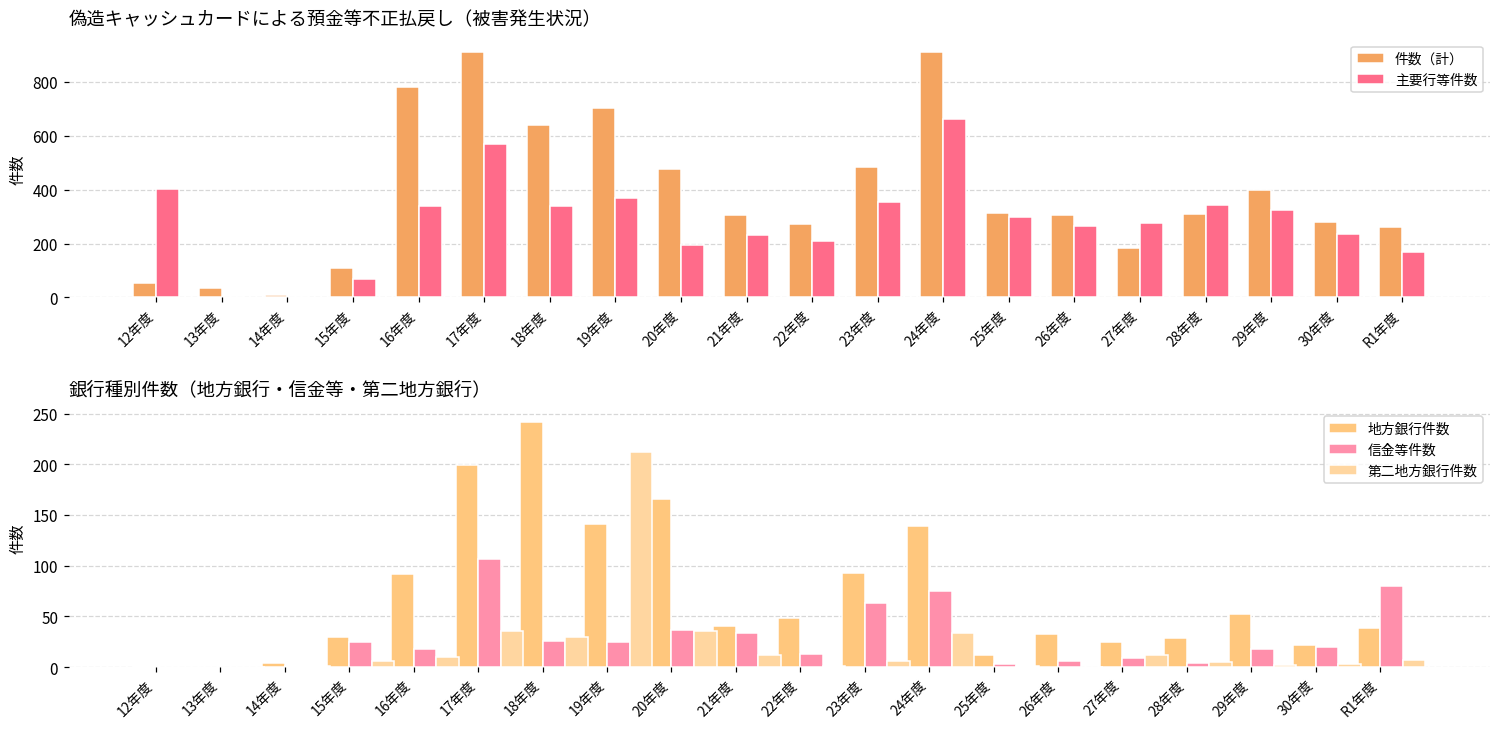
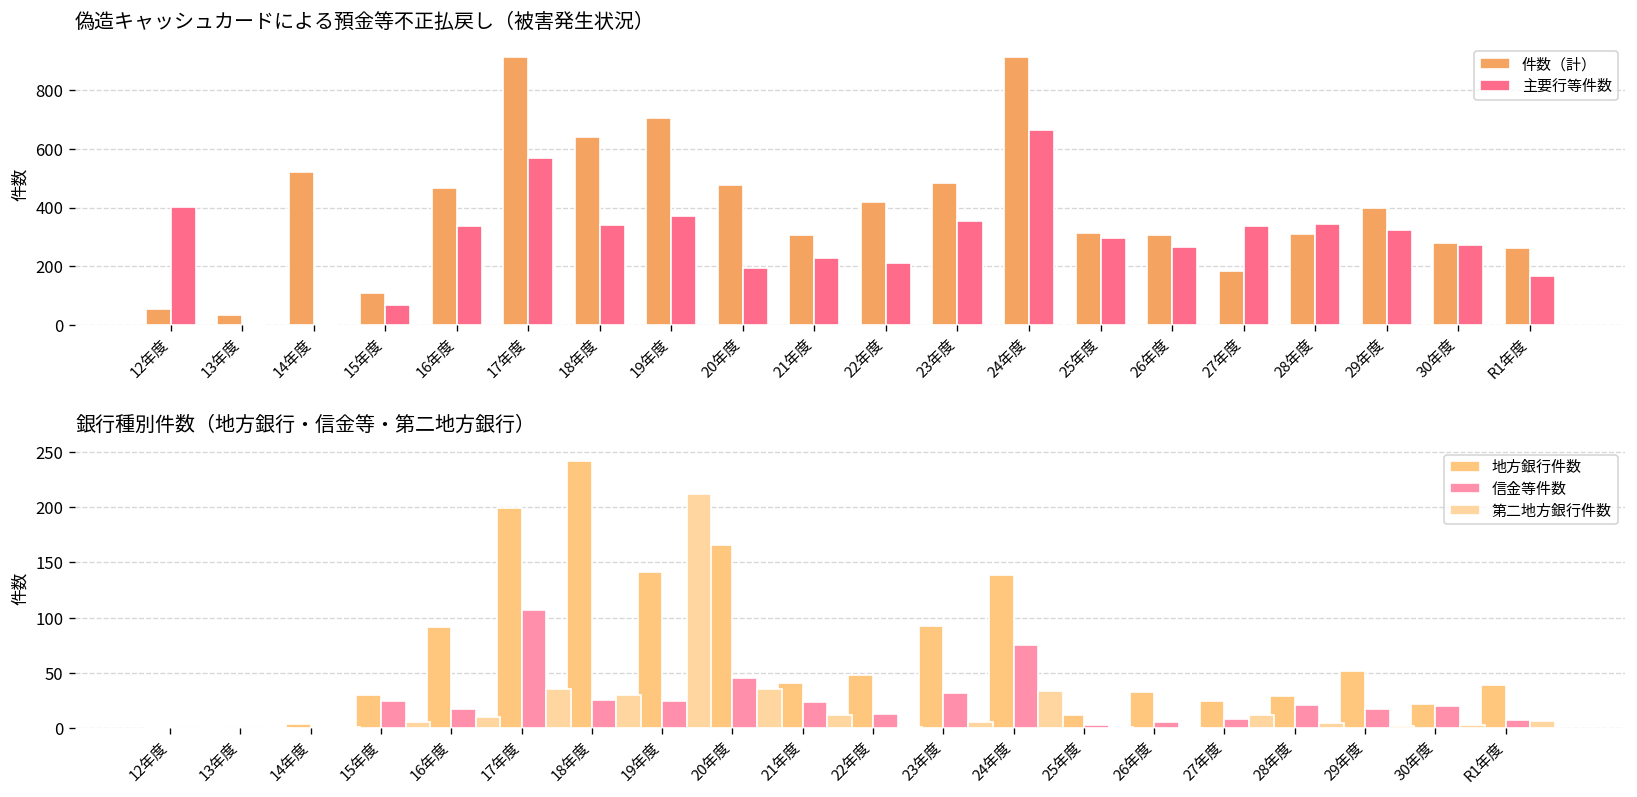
  {
    "偽造キャッシュカードによる預金等不正払戻し（被害発生状況）": {
      "件数（計）": {
        "12年度": 50,
        "13年度": 40,
-       "14年度": 10,
+       "14年度": 520,
        "15年度": 110,
-       "16年度": 780,
+       "16年度": 470,
        "17年度": 910,
        "18年度": 640,
        "19年度": 700,
        "20年度": 480,
        "21年度": 310,
-       "22年度": 270,
+       "22年度": 420,
        "23年度": 490,
        "24年度": 910,
        "25年度": 310,
        "26年度": 310,
        "27年度": 180,
        "28年度": 310,
        "29年度": 400,
        "30年度": 280,
        "R1年度": 260
      },
      "主要行等件数": {
        "12年度": 400,
        "13年度": 0,
        "15年度": 70,
        "16年度": 340,
        "17年度": 570,
        "18年度": 340,
        "19年度": 370,
        "20年度": 200,
        "21年度": 230,
        "22年度": 210,
        "23年度": 350,
        "24年度": 660,
        "25年度": 300,
        "26年度": 270,
-       "27年度": 280,
+       "27年度": 340,
        "28年度": 340,
        "29年度": 330,
-       "30年度": 240,
+       "30年度": 270,
        "R1年度": 170
      }
    },
    "銀行種別件数（地方銀行・信金等・第二地方銀行）": {
      "信金等件数": {
        "12年度": 0,
        "13年度": 0,
        "15年度": 30,
        "16年度": 20,
        "17年度": 110,
        "18年度": 30,
        "19年度": 30,
-       "20年度": 40,
-       "21年度": 30,
+       "20年度": 50,
+       "21年度": 20,
        "22年度": 10,
-       "23年度": 60,
+       "23年度": 30,
        "24年度": 80,
        "25年度": 0,
        "26年度": 10,
        "27年度": 10,
-       "28年度": 0,
+       "28年度": 20,
        "29年度": 20,
        "30年度": 20,
-       "R1年度": 80
+       "R1年度": 10
      }
    }
  }
